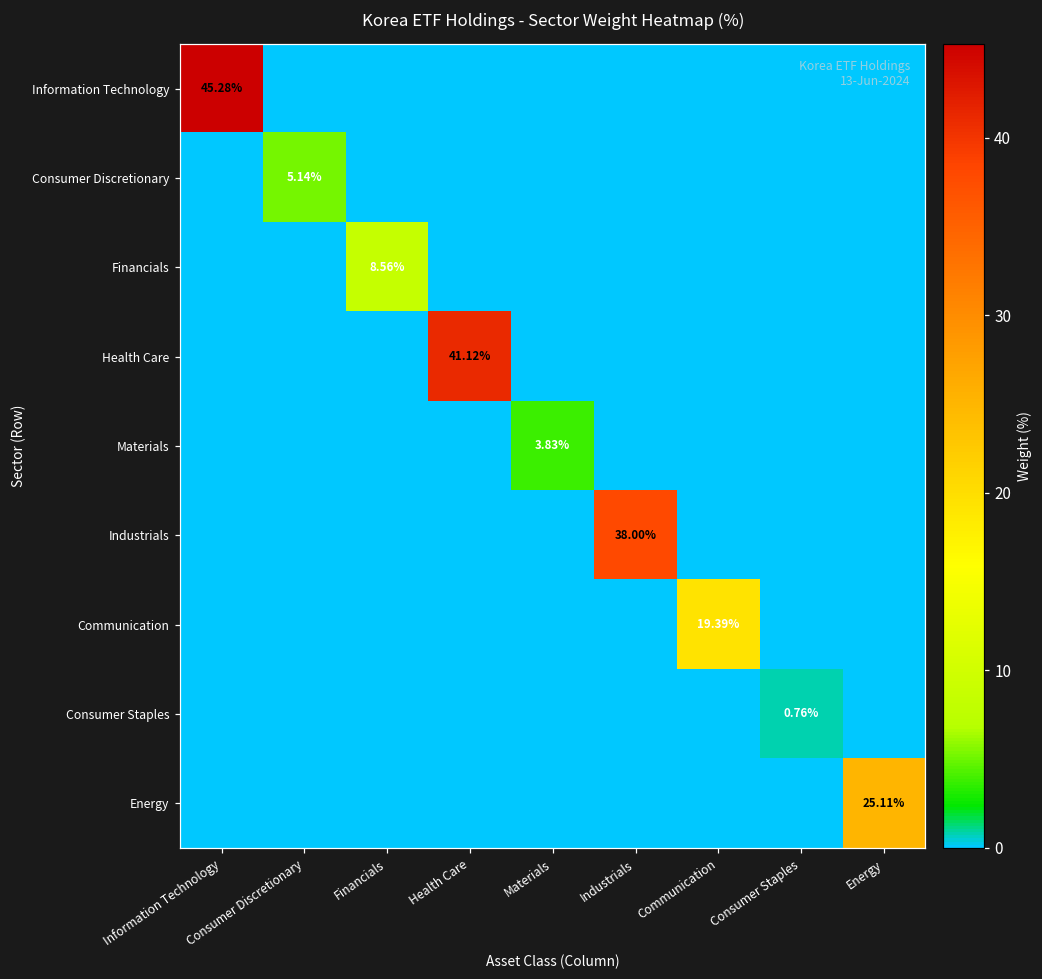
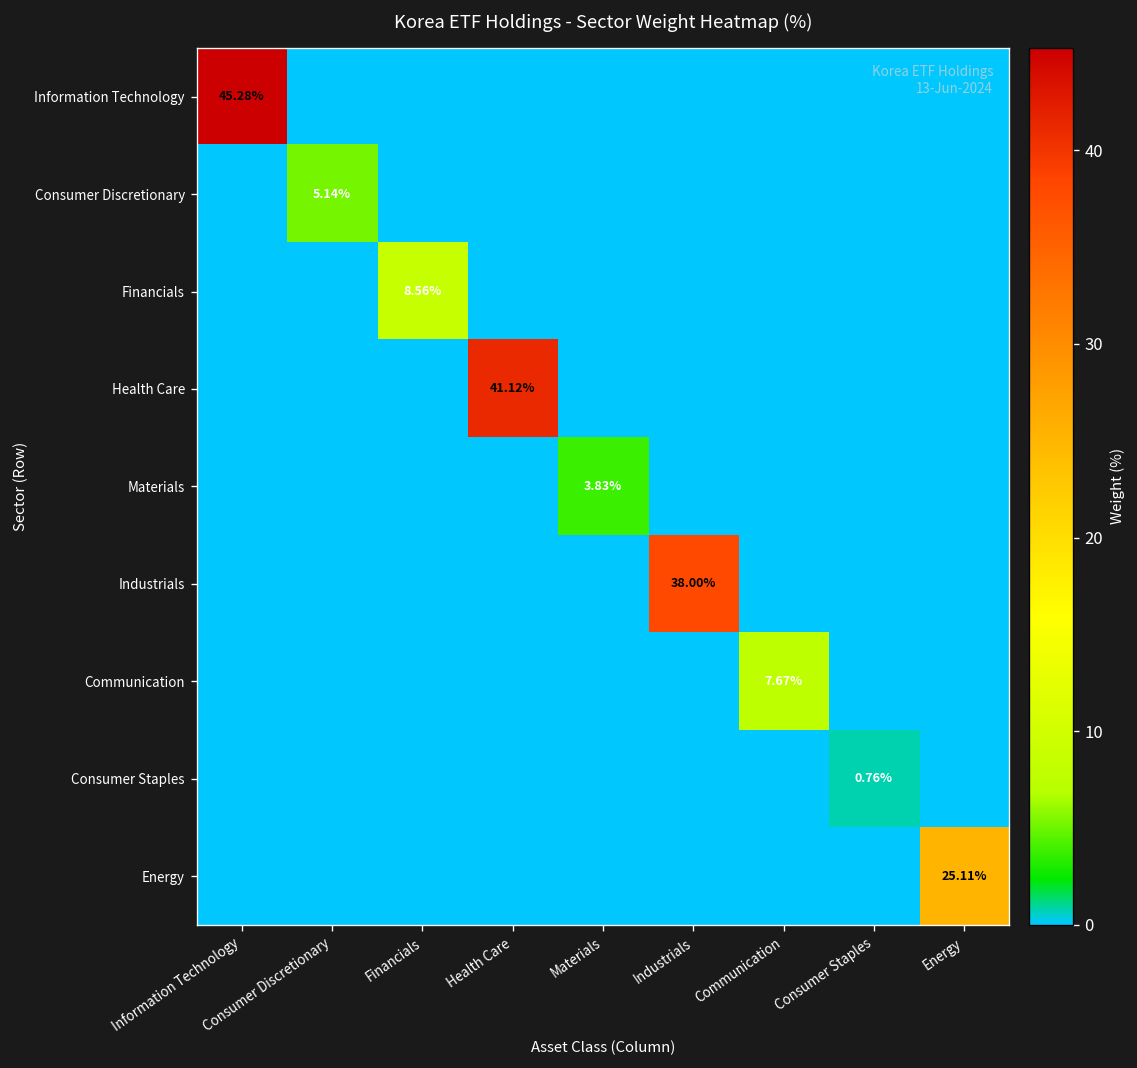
  {
    "Information Technology": {
      "Information Technology": "45.28%",
      "Energy": "13-"
    },
    "Consumer Discretionary": {
      "Consumer Discretionary": "5.14%"
    },
    "Financials": {
      "Financials": "8.56%"
    },
    "Health Care": {
      "Health Care": "41.12%"
    },
    "Materials": {
      "Materials": "3.83%"
    },
    "Industrials": {
      "Industrials": "38.00%"
    },
    "Communication": {
-     "Communication": "19.39%"
+     "Communication": "7.67%"
    },
    "Consumer Staples": {
      "Consumer Staples": "0.76%"
    },
    "Energy": {
      "Energy": "25.11%"
    }
  }
